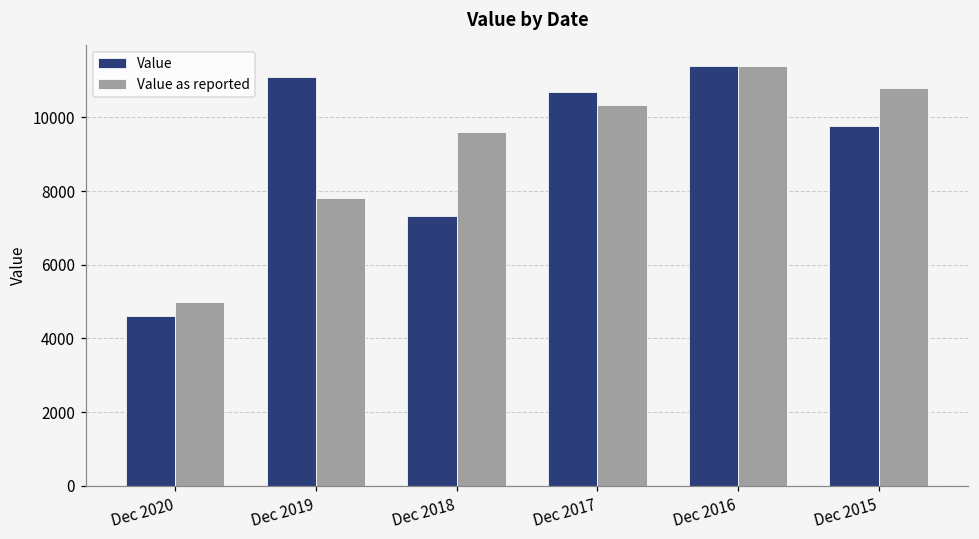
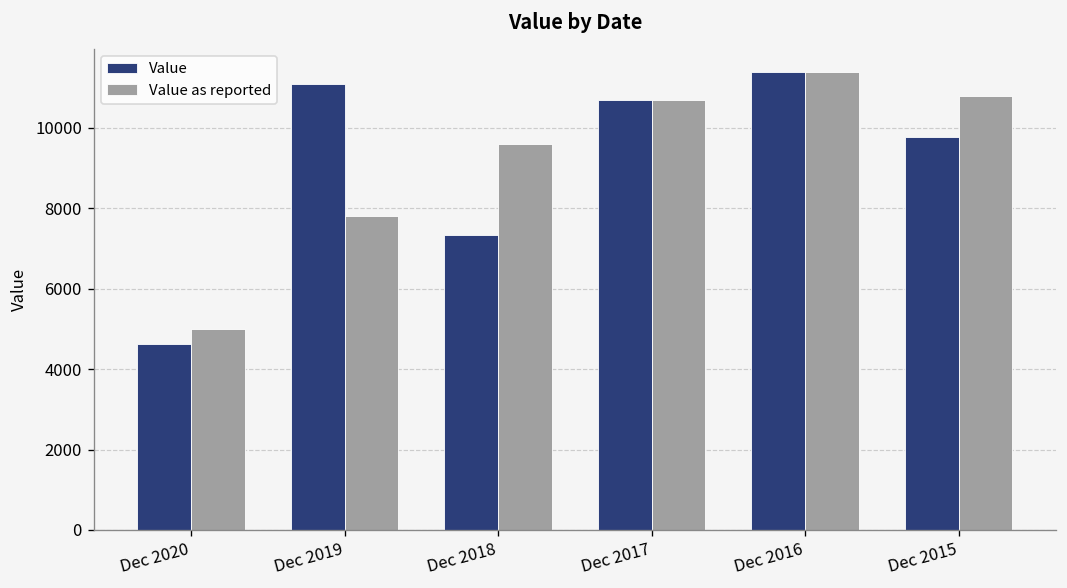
  {
    "Value": {
      "Dec 2020": 4600,
      "Dec 2019": 11100,
      "Dec 2018": 7300,
      "Dec 2017": 10700,
      "Dec 2016": 11400,
      "Dec 2015": 9800
    },
    "Value as reported": {
      "Dec 2020": 5000,
      "Dec 2019": 7800,
      "Dec 2018": 9600,
-     "Dec 2017": 10300,
+     "Dec 2017": 10700,
      "Dec 2016": 11400,
      "Dec 2015": 10800
    }
  }
